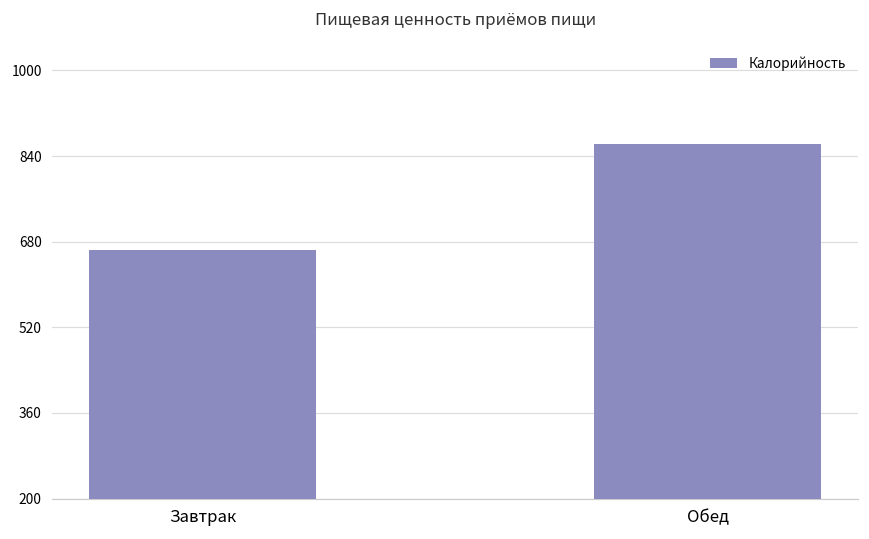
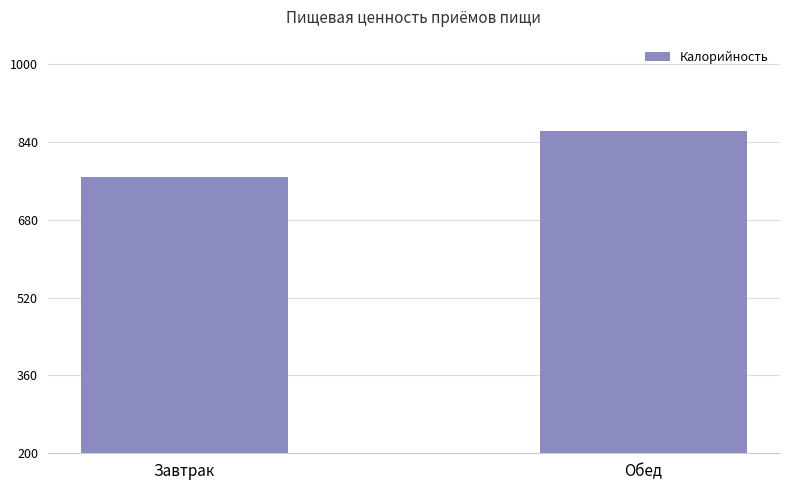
  {
-   "Завтрак": 660,
+   "Завтрак": 770,
    "Обед": 860
  }
